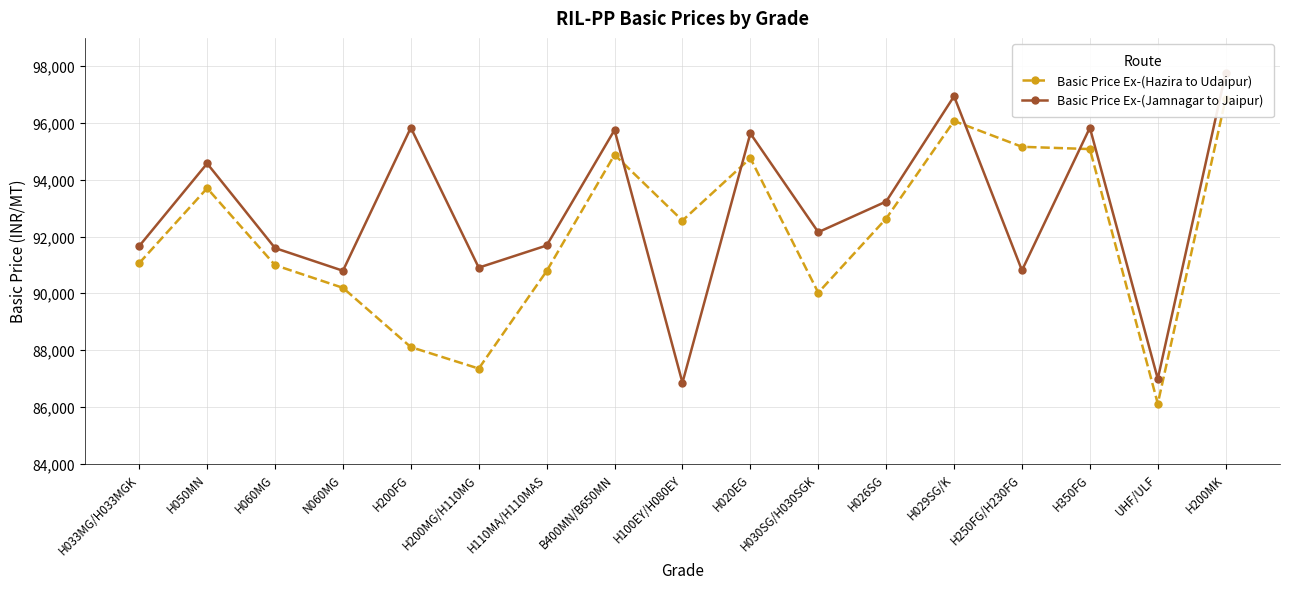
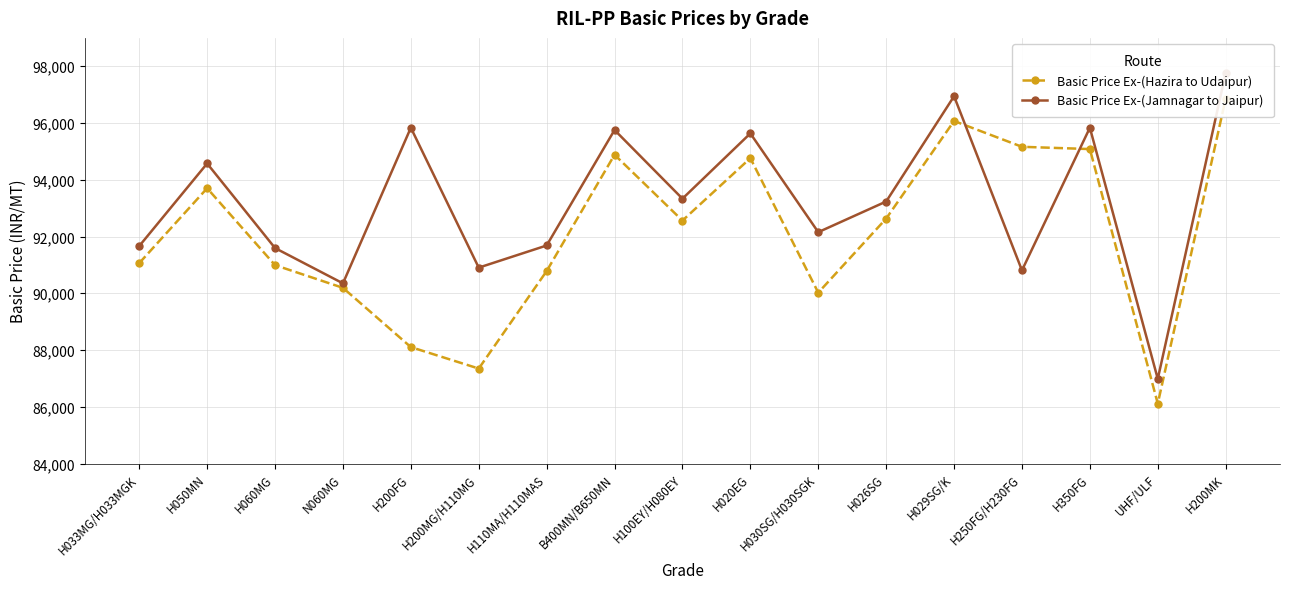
  {
    "Basic Price Ex-(Hazira to Udaipur)": {
      "H033MG/H033MGK": "91,100",
      "H050MN": "93,700",
      "H060MG": "91,000",
      "N060MG": "90,200",
      "H200FG": "88,100",
      "H200MG/H110MG": "87,300",
      "H110MA/H110MAS": "90,800",
      "B400MN/B650MN": "94,900",
      "H100EY/H080EY": "92,600",
      "H020EG": "94,800",
      "H030SG/H030SGK": "90,000",
      "H026SG": "92,600",
      "H029SG/K": "96,100",
      "H250FG/H230FG": "95,200",
      "H350FG": "95,100",
      "UHF/ULF": "86,100"
    },
    "Basic Price Ex-(Jamnagar to Jaipur)": {
      "H033MG/H033MGK": "91,700",
      "H050MN": "94,600",
      "H060MG": "91,600",
-     "N060MG": "90,800",
+     "N060MG": "90,400",
      "H200FG": "95,800",
      "H200MG/H110MG": "90,900",
      "H110MA/H110MAS": "91,700",
      "B400MN/B650MN": "95,800",
-     "H100EY/H080EY": "86,800",
+     "H100EY/H080EY": "93,300",
      "H020EG": "95,600",
      "H030SG/H030SGK": "92,200",
      "H026SG": "93,200",
      "H029SG/K": "96,900",
      "H250FG/H230FG": "90,800",
      "H350FG": "95,800",
      "UHF/ULF": "87,000"
    }
  }
